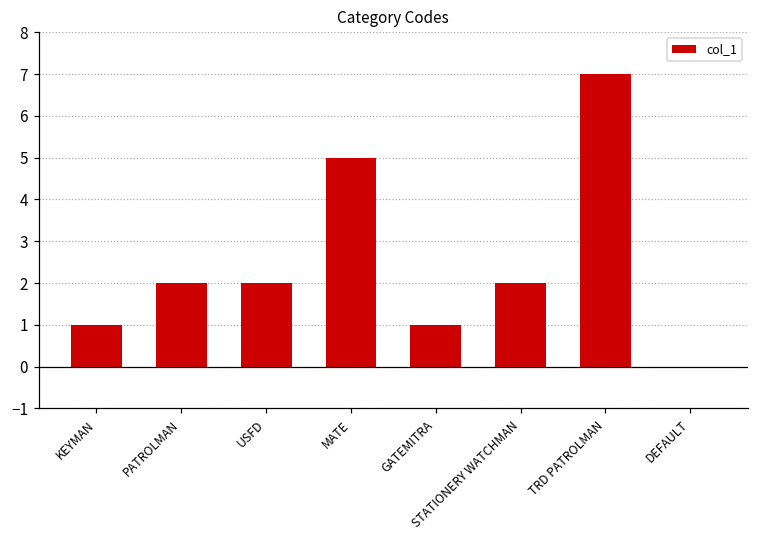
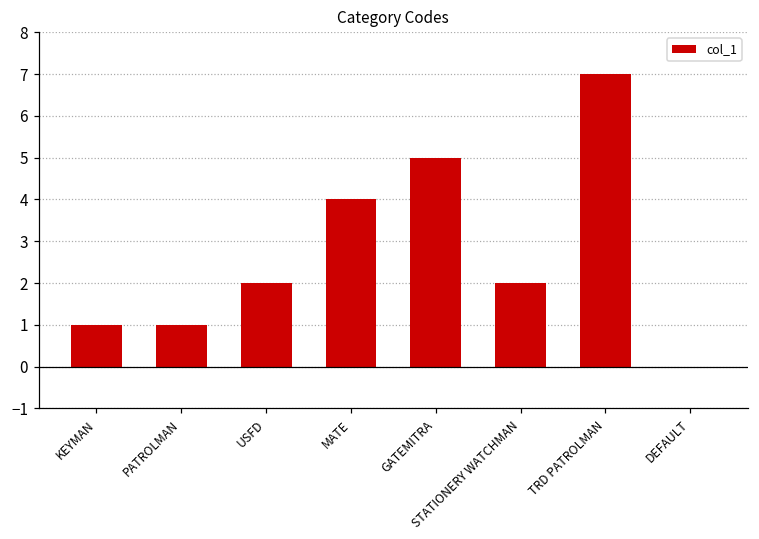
  {
    "KEYMAN": 1,
-   "PATROLMAN": 2,
+   "PATROLMAN": 1,
    "USFD": 2,
-   "MATE": 5,
-   "GATEMITRA": 1,
+   "MATE": 4,
+   "GATEMITRA": 5,
    "STATIONERY WATCHMAN": 2,
    "TRD PATROLMAN": 7,
    "DEFAULT": 0
  }
